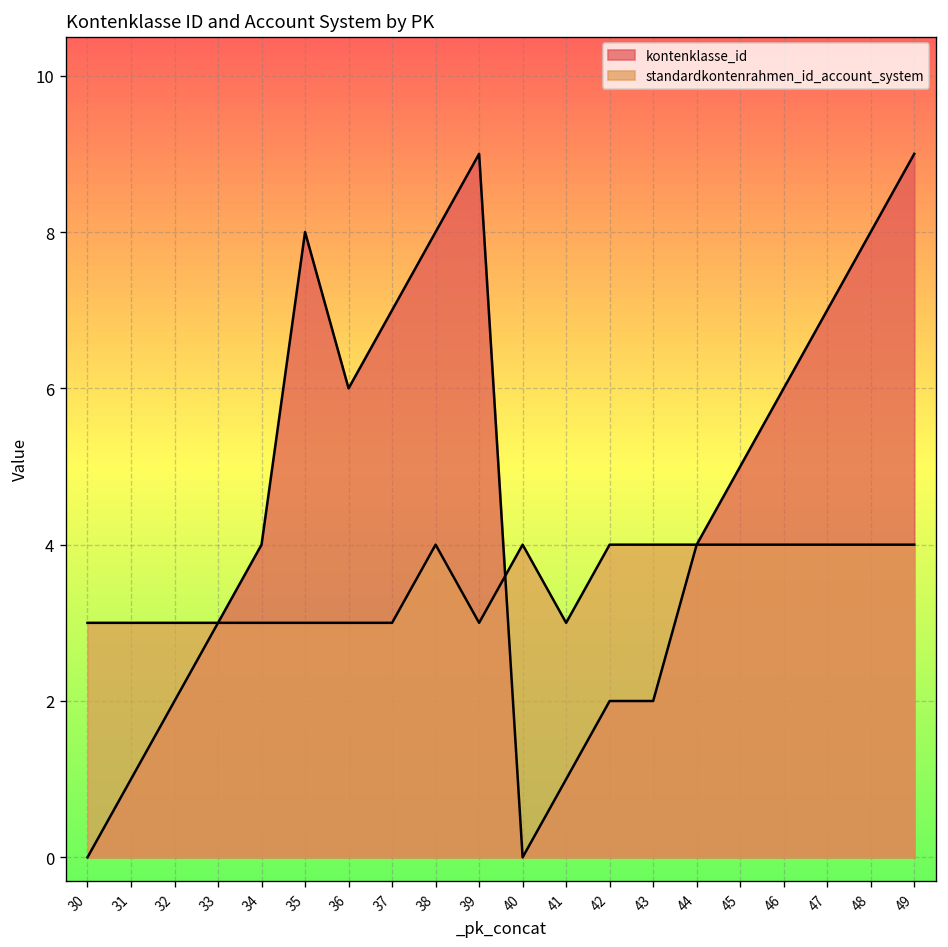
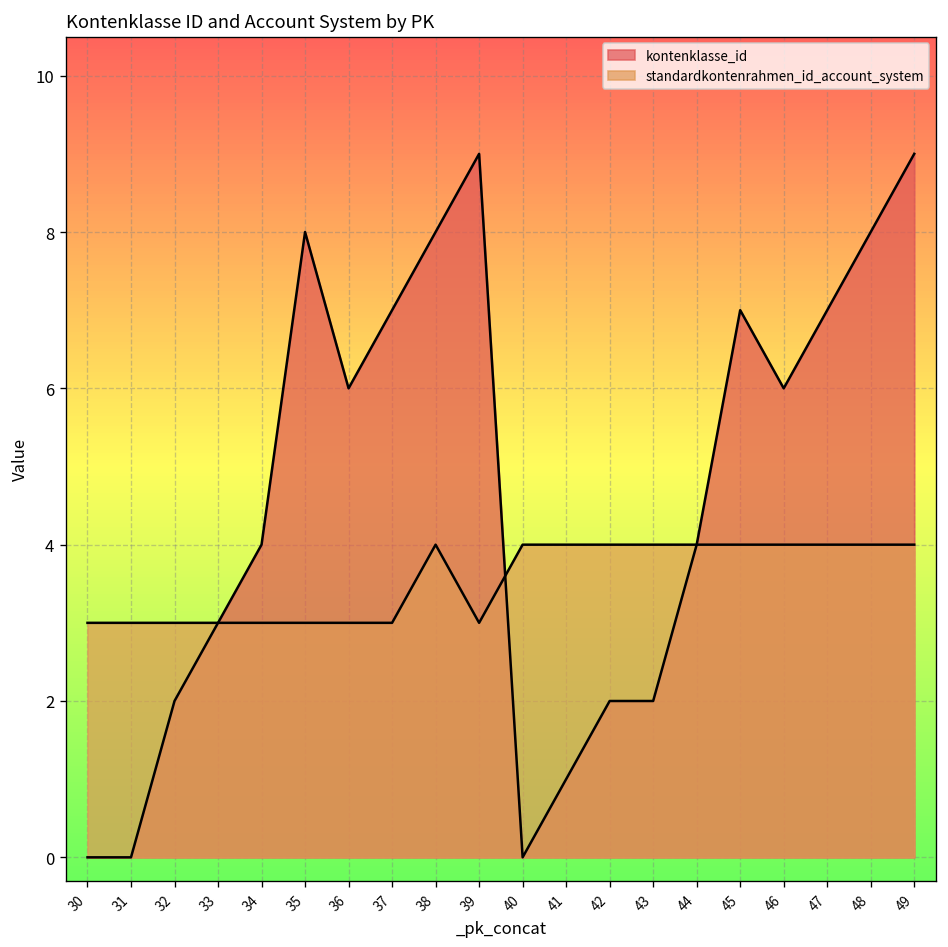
  {
    "kontenklasse_id": {
      "30": 0,
-     "31": 1,
+     "31": 0,
      "32": 2,
      "34": 4,
      "35": 8,
      "36": 6,
      "37": 7,
      "38": 8,
      "39": 9,
      "40": 0,
      "41": 1,
      "42": 2,
      "43": 2,
-     "45": 5,
+     "45": 7,
      "46": 6,
      "47": 7,
      "48": 8,
      "49": 9
    },
    "standardkontenrahmen_id_account_system": {
      "30": 3,
      "31": 3,
      "32": 3,
      "34": 3,
      "35": 3,
      "36": 3,
      "37": 3,
      "38": 4,
      "39": 3,
      "40": 4,
-     "41": 3,
+     "41": 4,
      "42": 4,
      "43": 4,
      "45": 4,
      "46": 4,
      "47": 4,
      "48": 4,
      "49": 4
    }
  }
